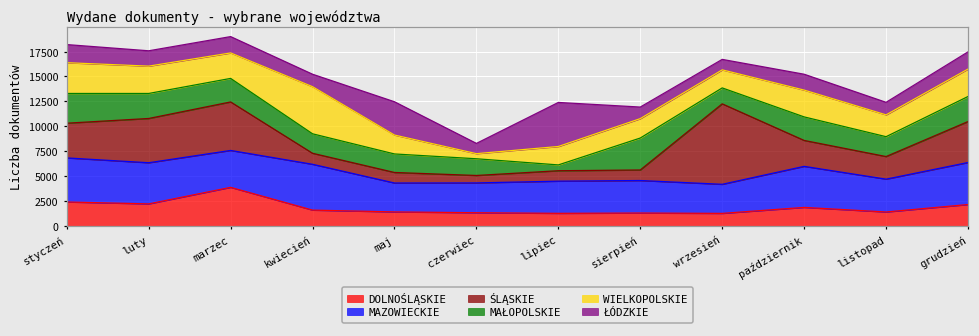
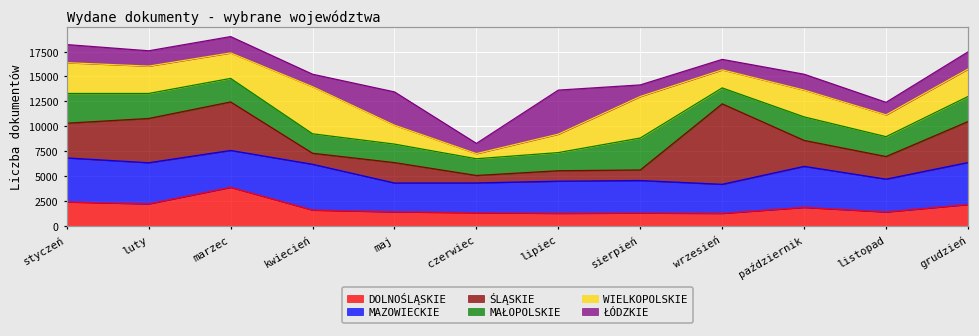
  {
    "DOLNOŚLĄSKIE": {
      "styczeń": 2000,
      "luty": 2000,
      "marzec": 4000,
      "kwiecień": 2000,
      "maj": 1000,
      "czerwiec": 1000,
      "lipiec": 1000,
      "sierpień": 1000,
      "wrzesień": 1000,
      "październik": 2000,
      "listopad": 1000,
      "grudzień": 2000
    },
    "MAZOWIECKIE": {
      "styczeń": 4000,
      "luty": 4000,
      "marzec": 4000,
      "kwiecień": 5000,
      "maj": 3000,
      "czerwiec": 3000,
      "lipiec": 3000,
      "sierpień": 3000,
      "wrzesień": 3000,
      "październik": 4000,
      "listopad": 3000,
      "grudzień": 4000
    },
    "ŚLĄSKIE": {
      "styczeń": 3000,
      "luty": 4000,
      "marzec": 5000,
      "kwiecień": 1000,
-     "maj": 1000,
+     "maj": 2000,
      "czerwiec": 1000,
      "lipiec": 1000,
      "sierpień": 1000,
      "wrzesień": 8000,
      "październik": 3000,
      "listopad": 2000,
      "grudzień": 4000
    },
    "MAŁOPOLSKIE": {
      "styczeń": 3000,
      "luty": 3000,
      "marzec": 2000,
      "kwiecień": 2000,
      "maj": 2000,
      "czerwiec": 2000,
-     "lipiec": 1000,
+     "lipiec": 2000,
      "sierpień": 3000,
      "wrzesień": 2000,
      "październik": 2000,
      "listopad": 2000,
      "grudzień": 3000
    },
    "WIELKOPOLSKIE": {
      "styczeń": 3000,
      "luty": 3000,
      "marzec": 3000,
      "kwiecień": 5000,
      "maj": 2000,
      "czerwiec": 1000,
      "lipiec": 2000,
-     "sierpień": 2000,
+     "sierpień": 4000,
      "wrzesień": 2000,
      "październik": 3000,
      "listopad": 2000,
      "grudzień": 3000
    },
    "ŁÓDZKIE": {
      "styczeń": 2000,
      "luty": 2000,
      "marzec": 2000,
      "kwiecień": 1000,
      "maj": 3000,
      "czerwiec": 1000,
      "lipiec": 4000,
      "sierpień": 1000,
      "wrzesień": 1000,
      "październik": 2000,
      "listopad": 1000,
      "grudzień": 2000
    }
  }
